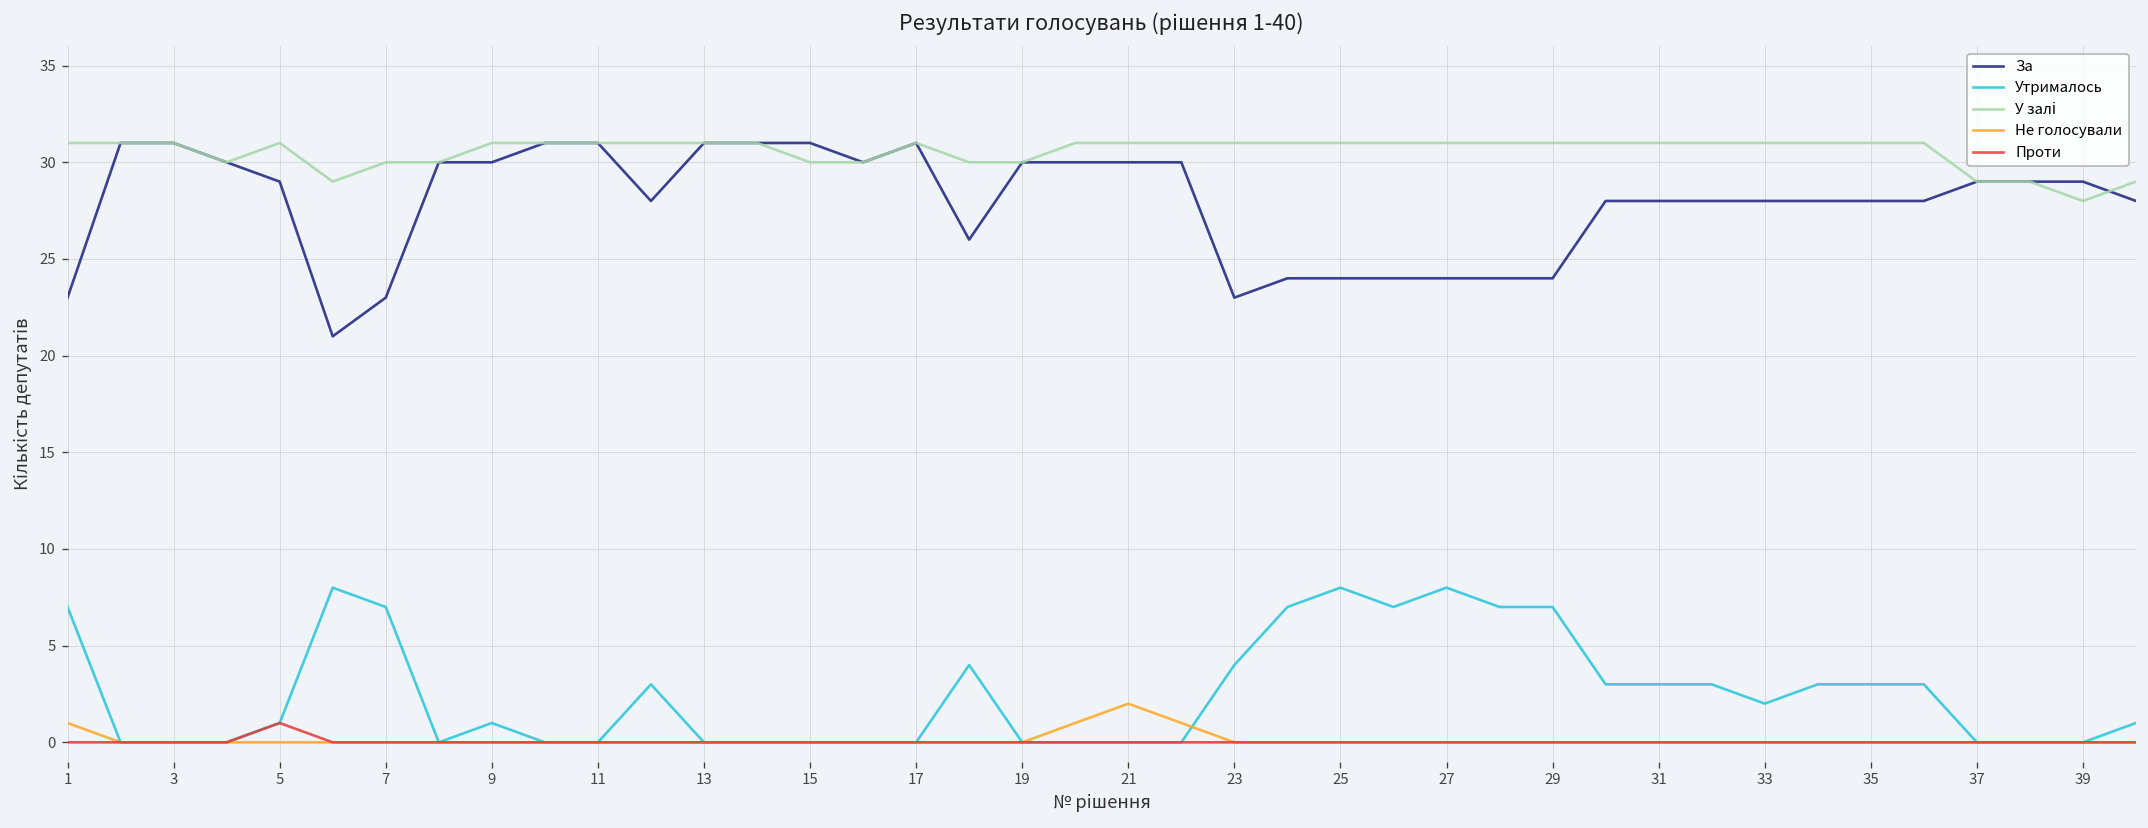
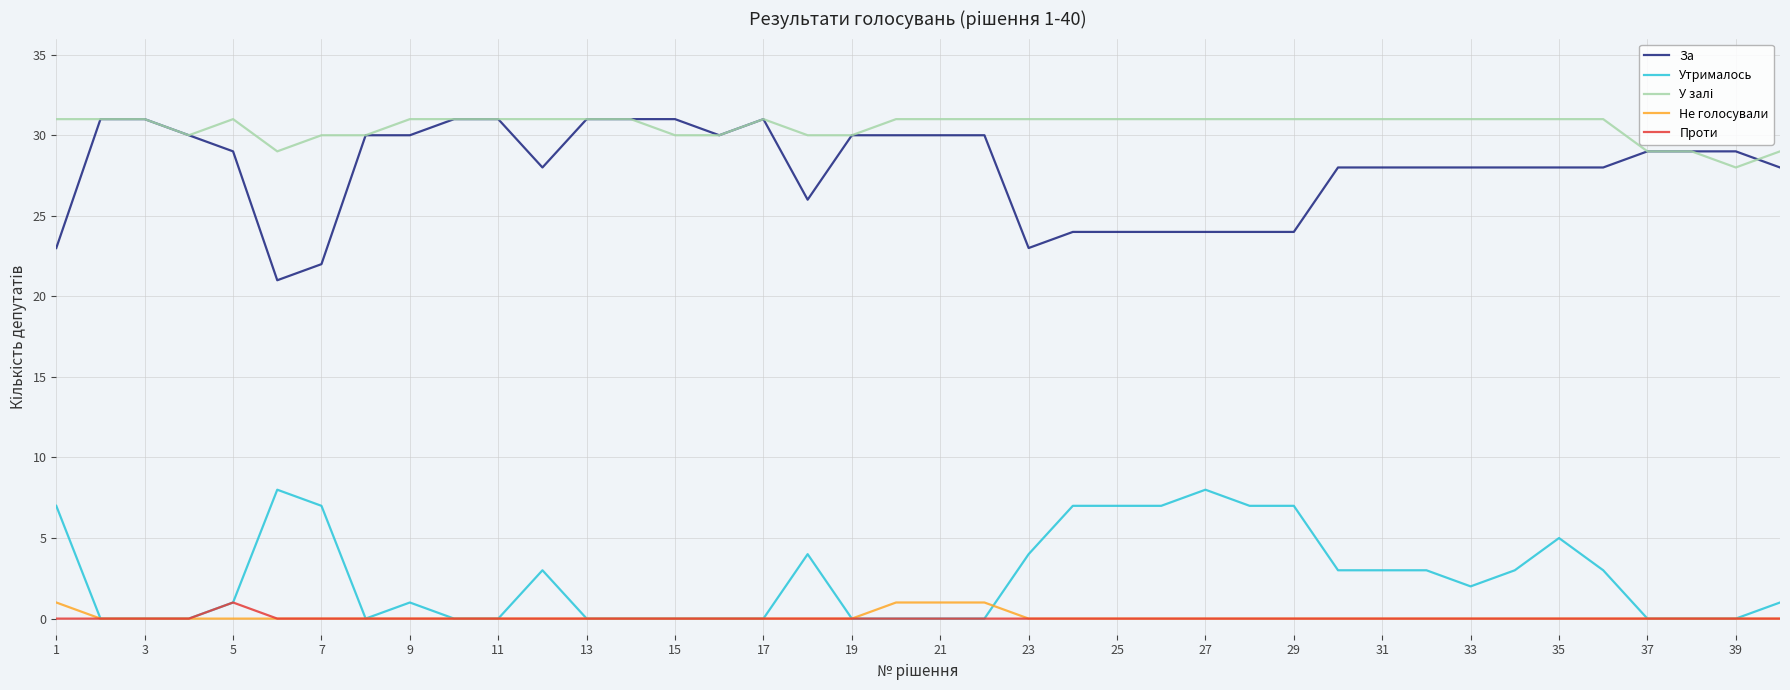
  {
    "За": {
      "1": 23,
      "5": 29,
-     "7": 23,
+     "7": 22,
      "9": 30,
      "15": 31,
      "21": 30,
      "23": 23,
      "25": 24,
      "27": 24,
      "29": 24,
      "31": 28,
      "33": 28,
      "35": 28,
      "39": 29
    },
    "Утрималось": {
      "1": 7,
      "7": 7,
      "9": 1,
      "23": 4,
-     "25": 8,
+     "25": 7,
      "27": 8,
      "29": 7,
      "31": 3,
      "33": 2,
-     "35": 3
+     "35": 5
    },
    "У залі": {
      "1": 31,
      "5": 31,
      "7": 30,
      "9": 31,
      "15": 30,
      "21": 31,
      "23": 31,
      "25": 31,
      "27": 31,
      "29": 31,
      "31": 31,
      "33": 31,
      "35": 31,
      "39": 28
    },
    "Не голосували": {
      "1": 1,
      "5": 0,
-     "21": 2
+     "21": 1
    },
    "Проти": {
      "1": 0
    }
  }
